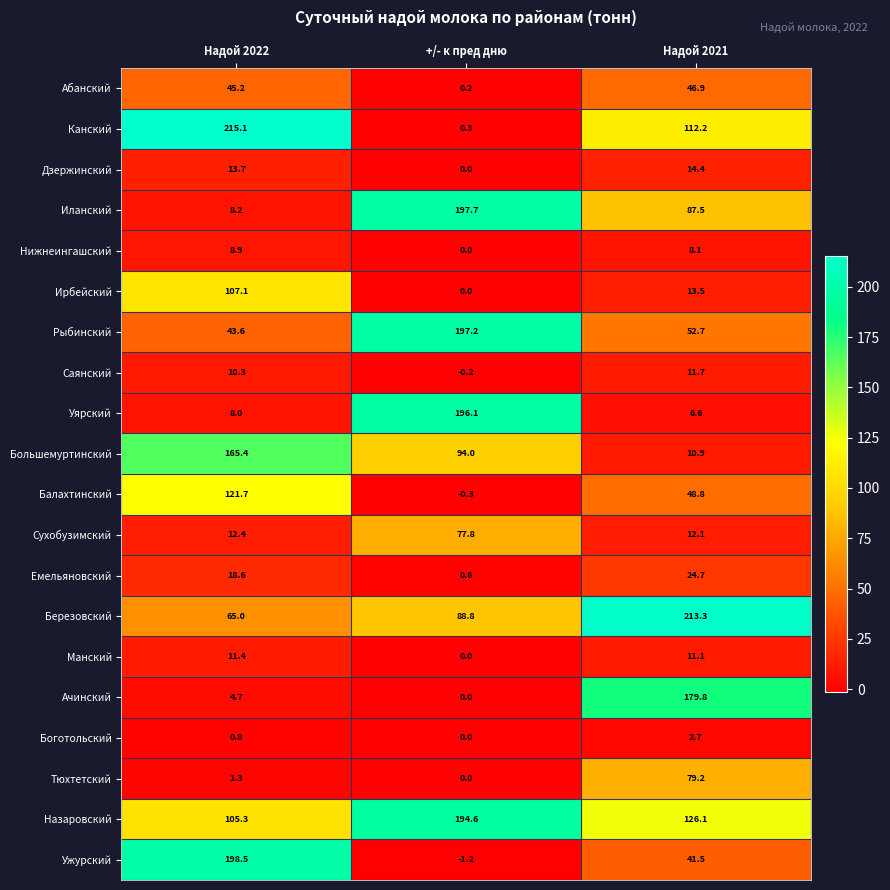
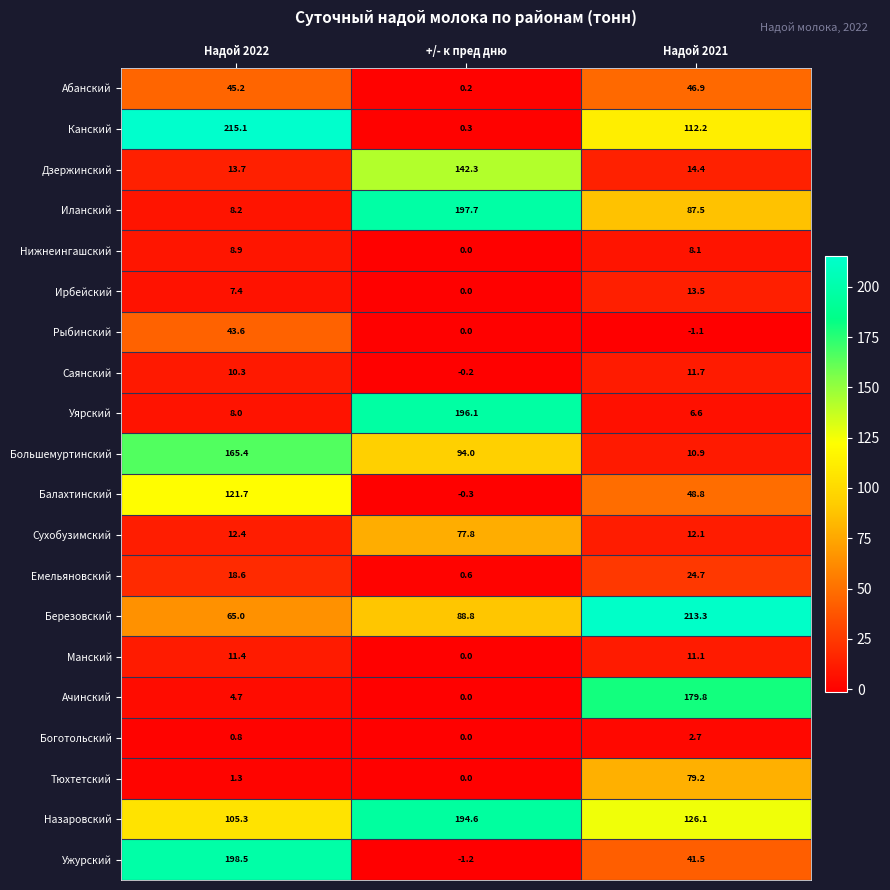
  {
    "Абанский": {
      "Надой 2022": 45.2,
      "+/- к пред дню": 0.2,
      "Надой 2021": 46.9
    },
    "Канский": {
      "Надой 2022": 215.1,
      "+/- к пред дню": 0.3,
      "Надой 2021": 112.2
    },
    "Дзержинский": {
      "Надой 2022": 13.7,
-     "+/- к пред дню": 0.0,
+     "+/- к пред дню": 142.3,
      "Надой 2021": 14.4
    },
    "Иланский": {
      "Надой 2022": 8.2,
      "+/- к пред дню": 197.7,
      "Надой 2021": 87.5
    },
    "Нижнеингашский": {
      "Надой 2022": 8.9,
      "+/- к пред дню": 0.0,
      "Надой 2021": 8.1
    },
    "Ирбейский": {
-     "Надой 2022": 107.1,
+     "Надой 2022": 7.4,
      "+/- к пред дню": 0.0,
      "Надой 2021": 13.5
    },
    "Рыбинский": {
      "Надой 2022": 43.6,
-     "+/- к пред дню": 197.2,
-     "Надой 2021": 52.7
+     "+/- к пред дню": 0.0,
+     "Надой 2021": -1.1
    },
    "Саянский": {
      "Надой 2022": 10.3,
      "+/- к пред дню": -0.2,
      "Надой 2021": 11.7
    },
    "Уярский": {
      "Надой 2022": 8.0,
      "+/- к пред дню": 196.1,
      "Надой 2021": 6.6
    },
    "Большемуртинский": {
      "Надой 2022": 165.4,
      "+/- к пред дню": 94.0,
      "Надой 2021": 10.9
    },
    "Балахтинский": {
      "Надой 2022": 121.7,
      "+/- к пред дню": -0.3,
      "Надой 2021": 48.8
    },
    "Сухобузимский": {
      "Надой 2022": 12.4,
      "+/- к пред дню": 77.8,
      "Надой 2021": 12.1
    },
    "Емельяновский": {
      "Надой 2022": 18.6,
      "+/- к пред дню": 0.6,
      "Надой 2021": 24.7
    },
    "Березовский": {
      "Надой 2022": 65.0,
      "+/- к пред дню": 88.8,
      "Надой 2021": 213.3
    },
    "Манский": {
      "Надой 2022": 11.4,
      "+/- к пред дню": 0.0,
      "Надой 2021": 11.1
    },
    "Ачинский": {
      "Надой 2022": 4.7,
      "+/- к пред дню": 0.0,
      "Надой 2021": 179.8
    },
    "Боготольский": {
      "Надой 2022": 0.8,
      "+/- к пред дню": 0.0,
      "Надой 2021": 2.7
    },
    "Тюхтетский": {
      "Надой 2022": 1.3,
      "+/- к пред дню": 0.0,
      "Надой 2021": 79.2
    },
    "Назаровский": {
      "Надой 2022": 105.3,
      "+/- к пред дню": 194.6,
      "Надой 2021": 126.1
    },
    "Ужурский": {
      "Надой 2022": 198.5,
      "+/- к пред дню": -1.2,
      "Надой 2021": 41.5
    }
  }
